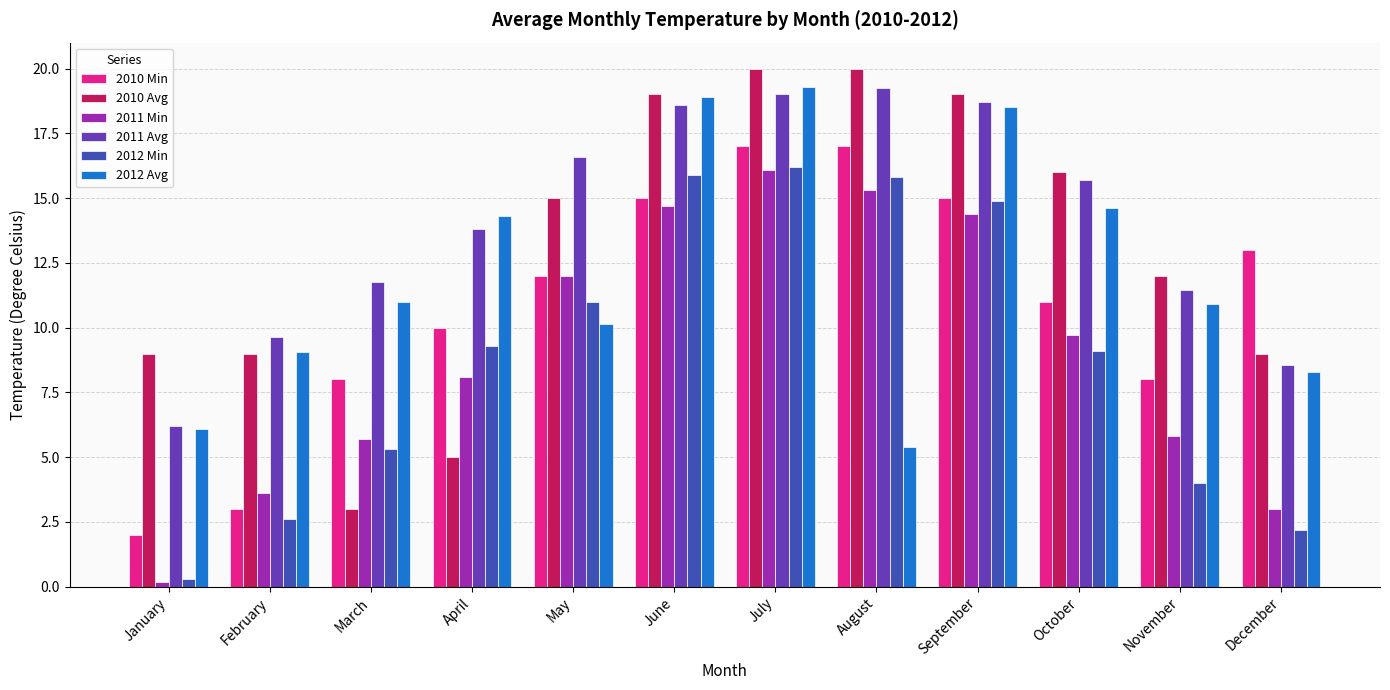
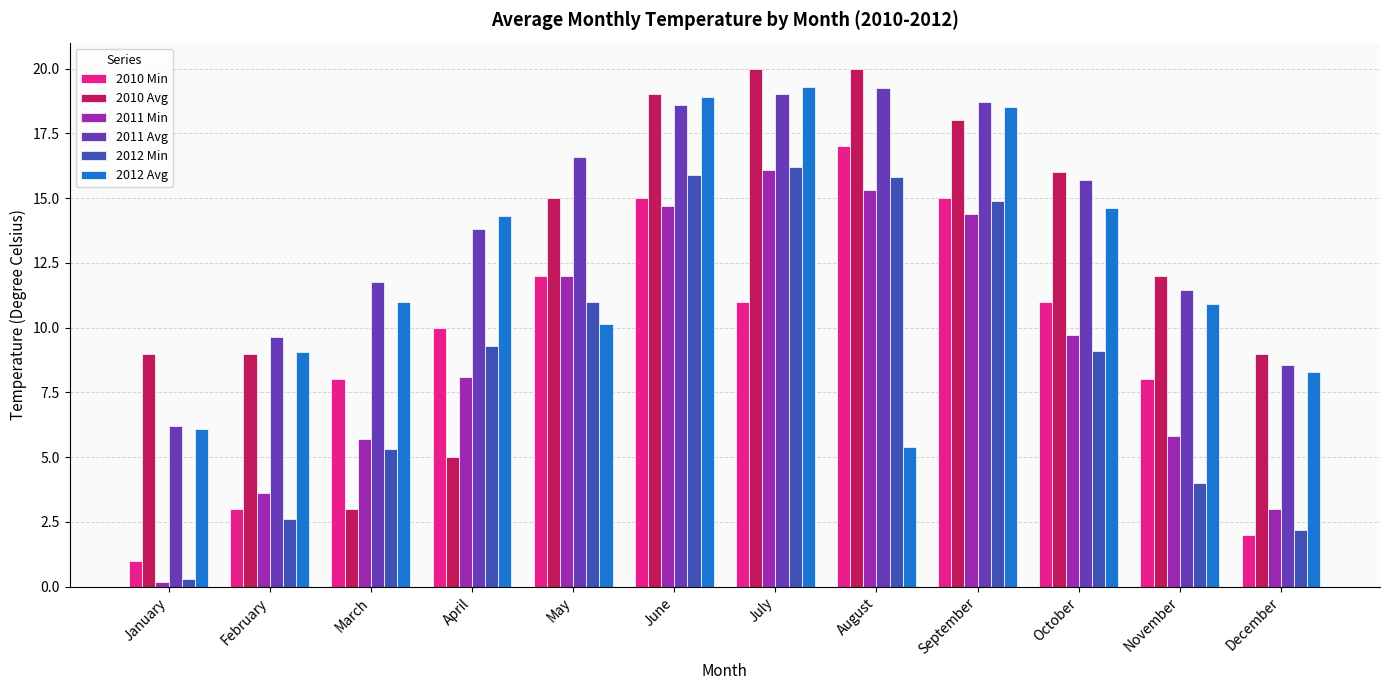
  {
    "2010 Min": {
-     "January": 2,
+     "January": 1,
      "February": 3,
      "March": 8,
      "April": 10,
      "May": 12,
      "June": 15,
-     "July": 17,
+     "July": 11,
      "August": 17,
      "September": 15,
      "October": 11,
      "November": 8,
-     "December": 13
+     "December": 2
    },
    "2010 Avg": {
      "January": 9,
      "February": 9,
      "March": 3,
      "April": 5,
      "May": 15,
      "June": 19,
      "July": 20,
      "August": 20,
-     "September": 19,
+     "September": 18,
      "October": 16,
      "November": 12,
      "December": 9
    },
    "2012 Avg": {
      "January": 6.1,
      "February": 9,
      "March": 11,
      "April": 14.3,
      "May": 10.2,
      "June": 18.9,
      "July": 19.3,
      "August": 5.4,
      "September": 18.5,
      "October": 14.6,
      "November": 10.9,
      "December": 8.3
    }
  }
